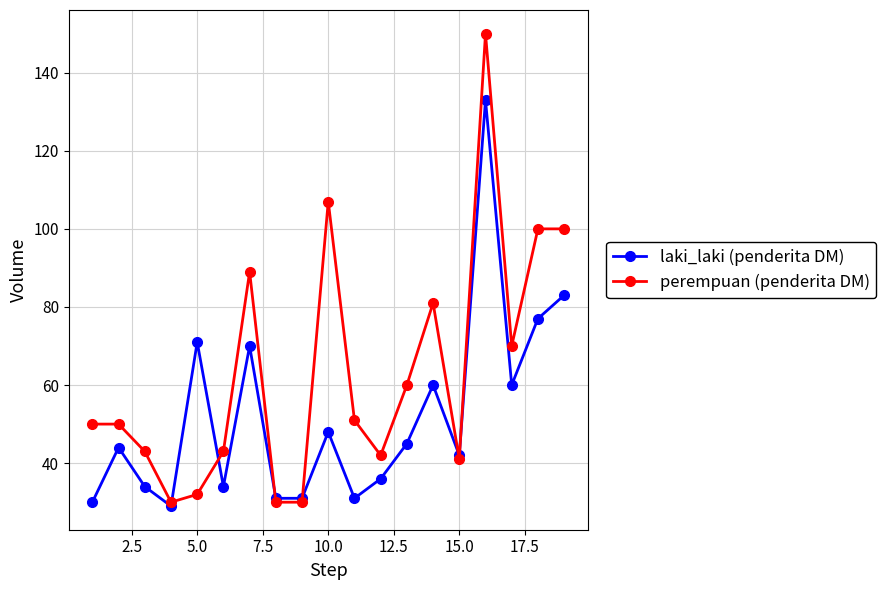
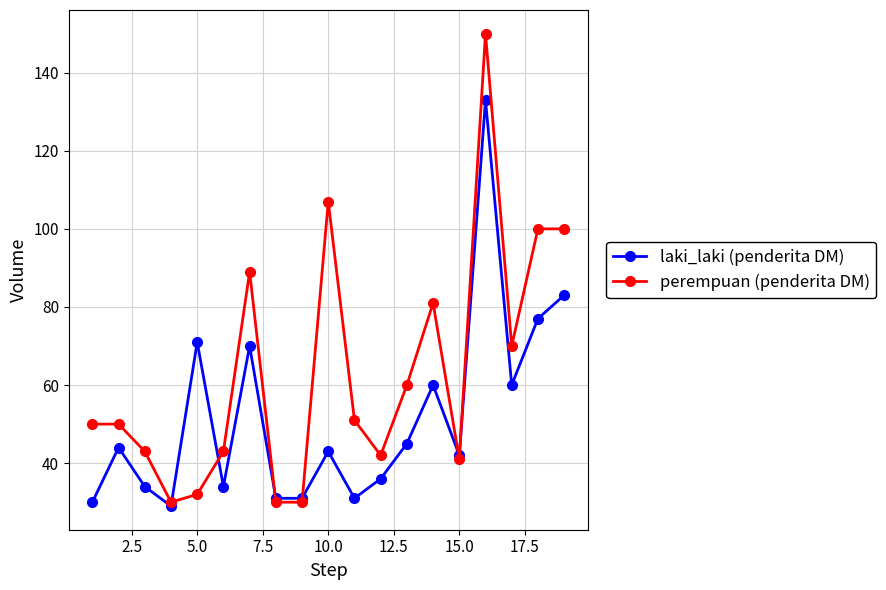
  {
    "laki_laki (penderita DM)": {
      "5.0": 71,
-     "10.0": 48,
+     "10.0": 43,
      "15.0": 42
    },
    "perempuan (penderita DM)": {
      "5.0": 32,
      "10.0": 107,
      "15.0": 41
    }
  }
